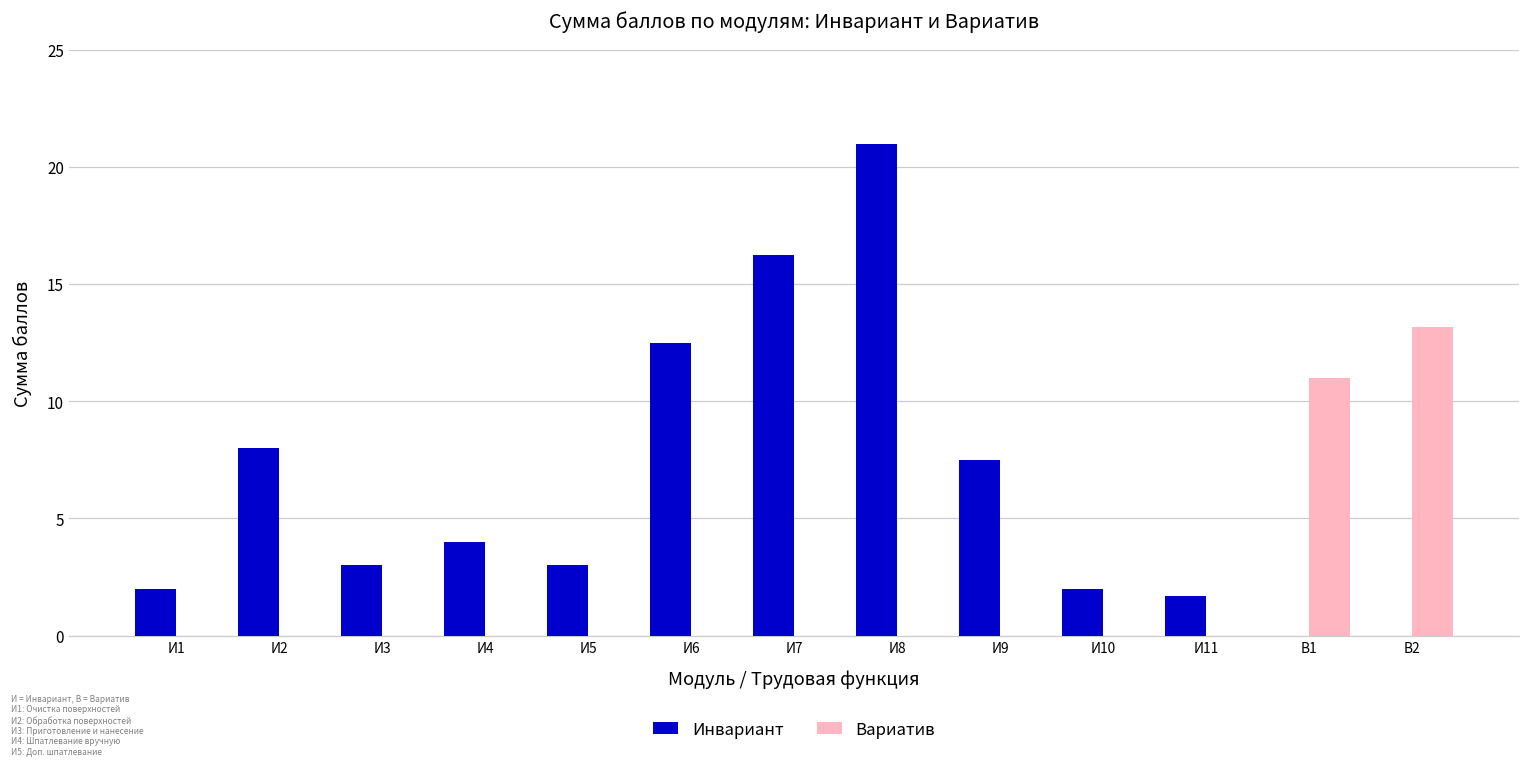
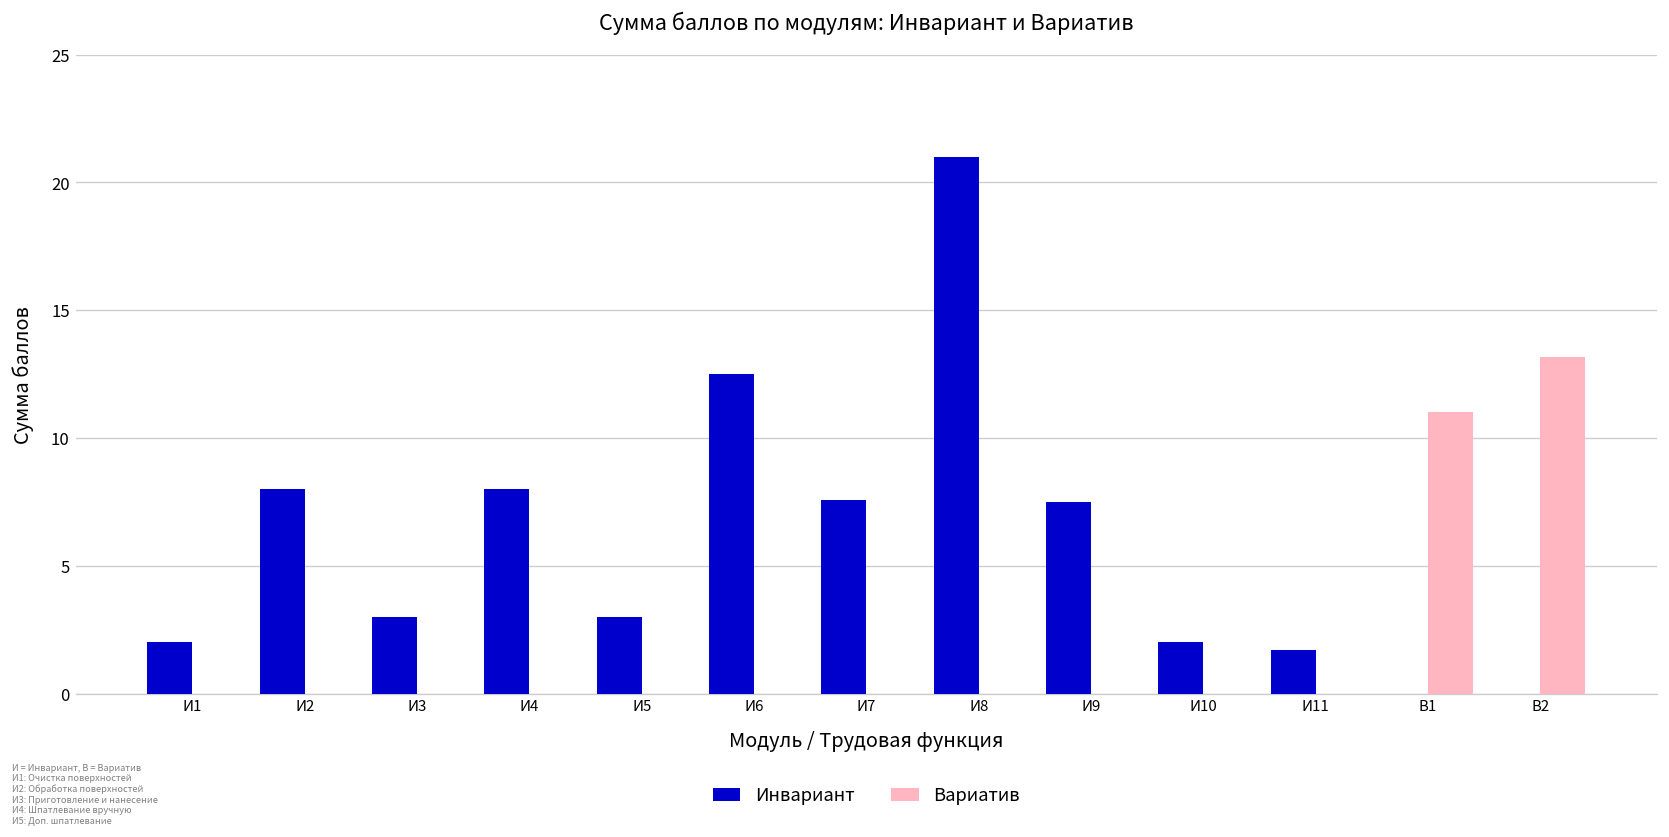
  {
    "Инвариант": {
      "И1": 2.0,
      "И2": 8.0,
      "И3": 3.0,
-     "И4": 4,
+     "И4": 8,
      "И5": 3.0,
      "И6": 12.5,
-     "И7": 16.3,
+     "И7": 7.6,
      "И8": 21.0,
      "И9": 7.5,
      "И10": 2.0,
      "И11": 1.7,
      "В1": 0.0,
      "В2": 0.0
    },
    "Вариатив": {
      "И1": 0.0,
      "И2": 0.0,
      "И3": 0.0,
      "И4": 0.0,
      "И5": 0.0,
      "И6": 0.0,
      "И7": 0.0,
      "И8": 0.0,
      "И9": 0.0,
      "И10": 0.0,
      "И11": 0.0,
      "В1": 11.0,
      "В2": 13.2
    }
  }
